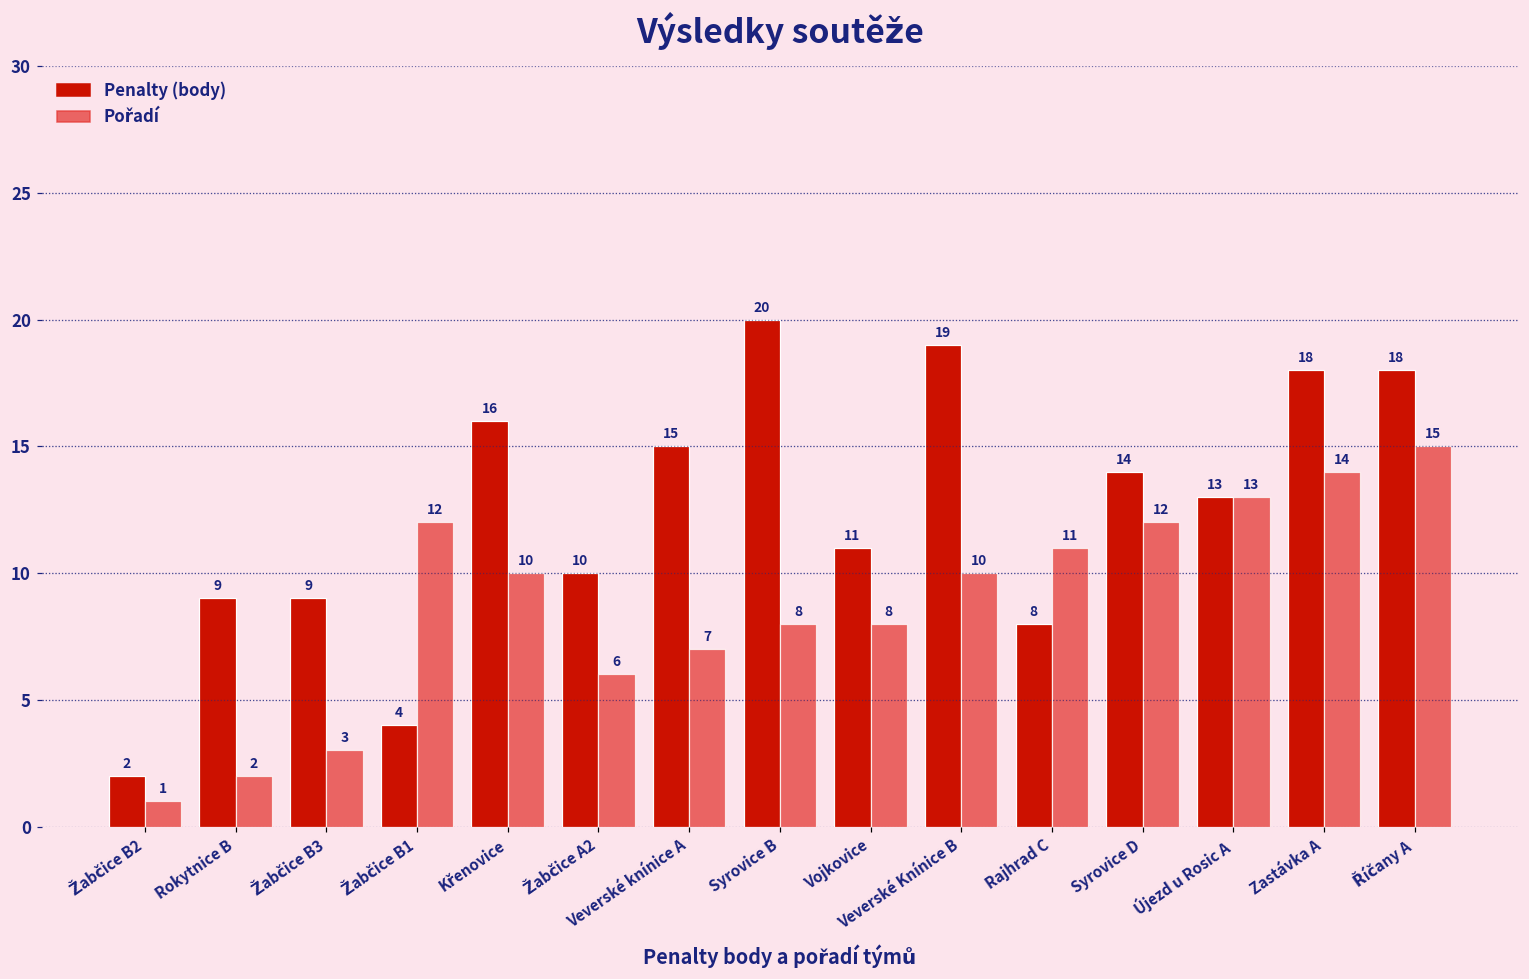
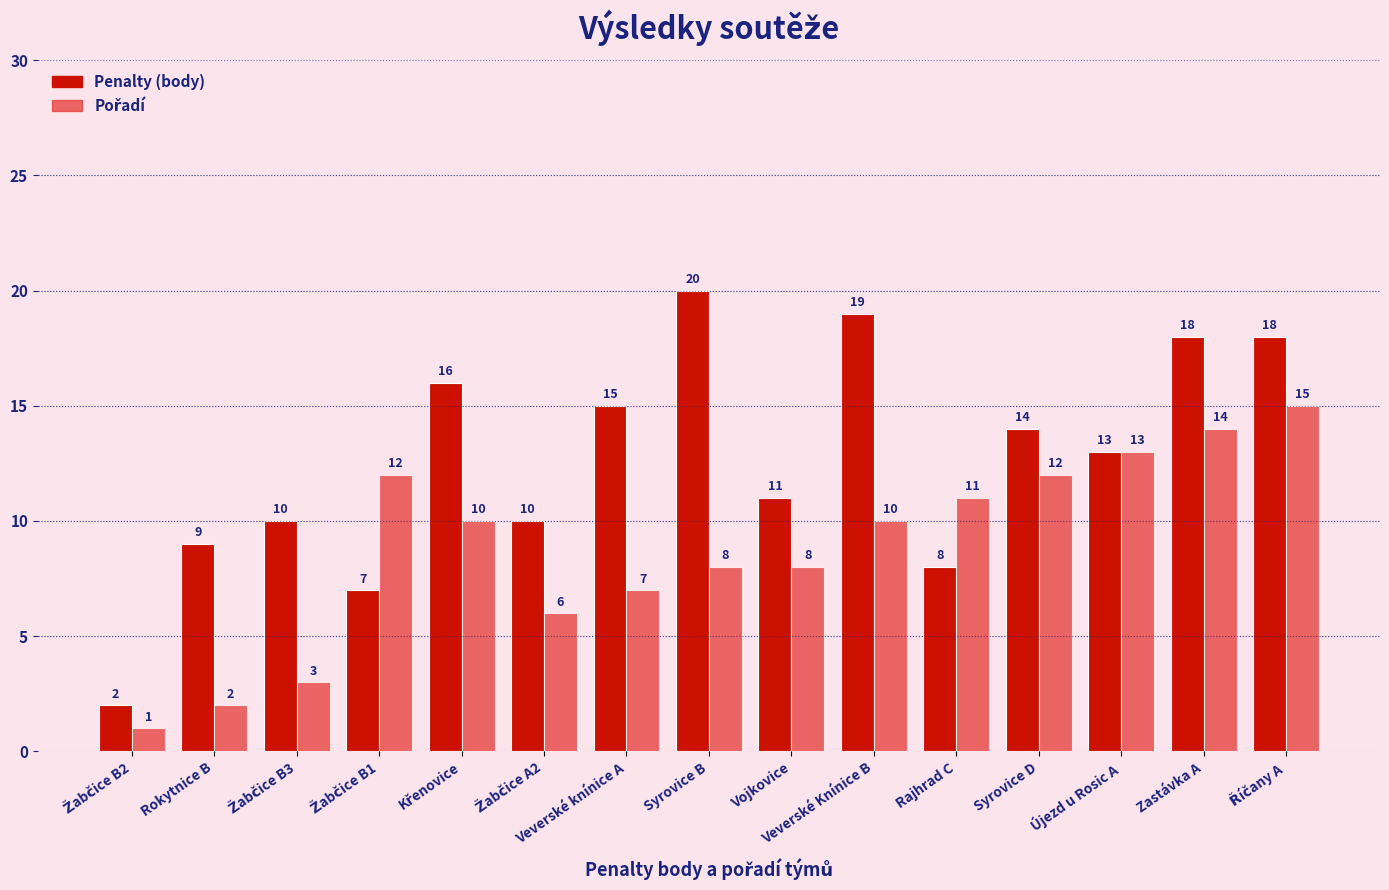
  {
    "Penalty (body)": {
      "Žabčice B2": 2,
      "Rokytnice B": 9,
-     "Žabčice B3": 9,
-     "Žabčice B1": 4,
+     "Žabčice B3": 10,
+     "Žabčice B1": 7,
      "Křenovice": 16,
      "Žabčice A2": 10,
      "Veverské knínice A": 15,
      "Syrovice B": 20,
      "Vojkovice": 11,
      "Veverské Knínice B": 19,
      "Rajhrad C": 8,
      "Syrovice D": 14,
      "Újezd u Rosic A": 13,
      "Zastávka A": 18,
      "Říčany A": 18
    },
    "Pořadí": {
      "Žabčice B2": 1,
      "Rokytnice B": 2,
      "Žabčice B3": 3,
      "Žabčice B1": 12,
      "Křenovice": 10,
      "Žabčice A2": 6,
      "Veverské knínice A": 7,
      "Syrovice B": 8,
      "Vojkovice": 8,
      "Veverské Knínice B": 10,
      "Rajhrad C": 11,
      "Syrovice D": 12,
      "Újezd u Rosic A": 13,
      "Zastávka A": 14,
      "Říčany A": 15
    }
  }
